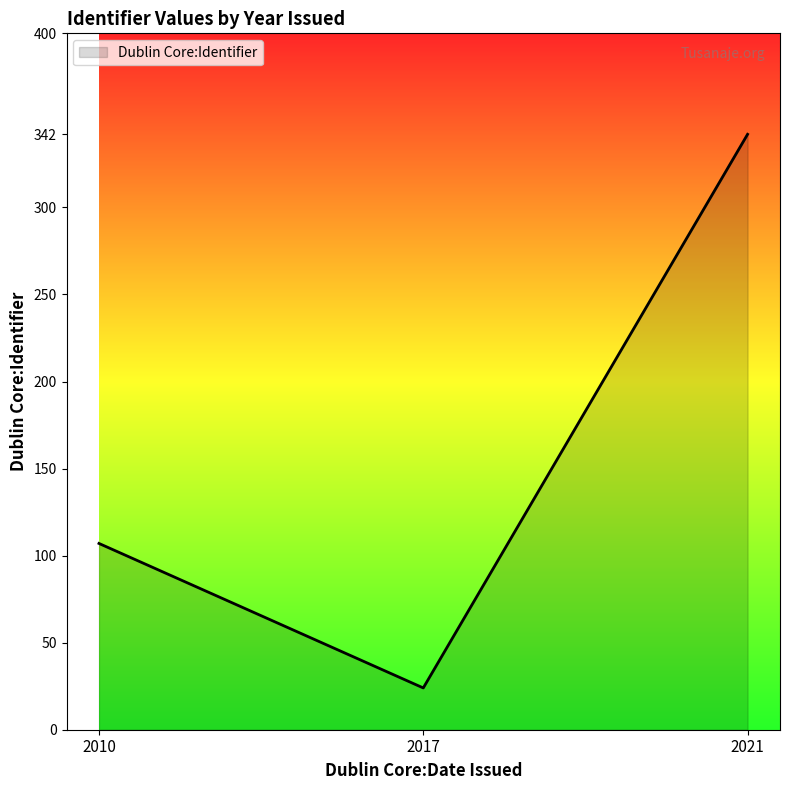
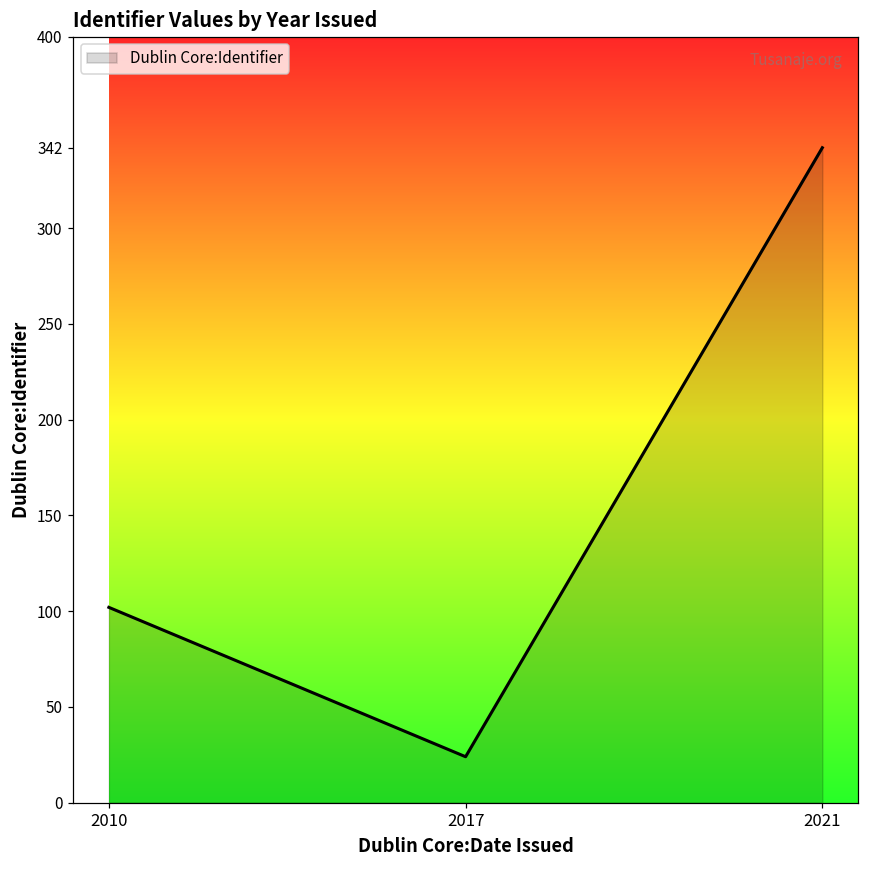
  {
-   "2010": 107,
+   "2010": 102,
    "2017": 24,
    "2021": 342
  }
